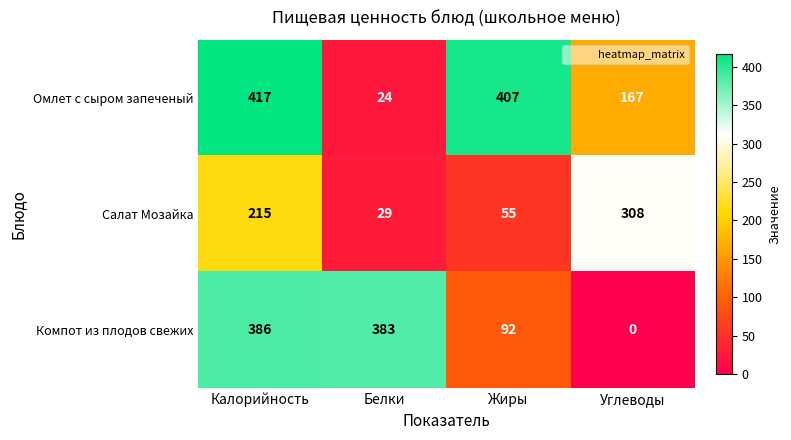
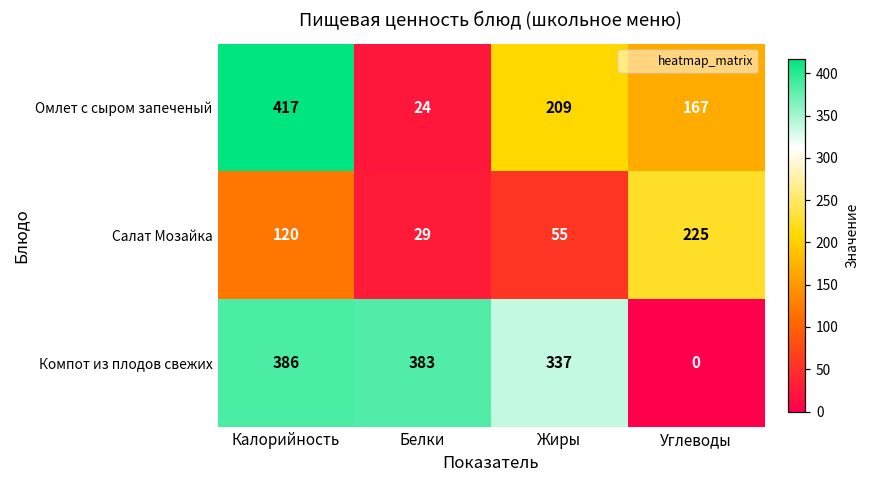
  {
    "Омлет с сыром запеченый": {
      "Калорийность": 417,
      "Белки": 24,
-     "Жиры": 407,
+     "Жиры": 209,
      "Углеводы": 167
    },
    "Салат Мозайка": {
-     "Калорийность": 215,
+     "Калорийность": 120,
      "Белки": 29,
      "Жиры": 55,
-     "Углеводы": 308
+     "Углеводы": 225
    },
    "Компот из плодов свежих": {
      "Калорийность": 386,
      "Белки": 383,
-     "Жиры": 92,
+     "Жиры": 337,
      "Углеводы": 0
    }
  }
